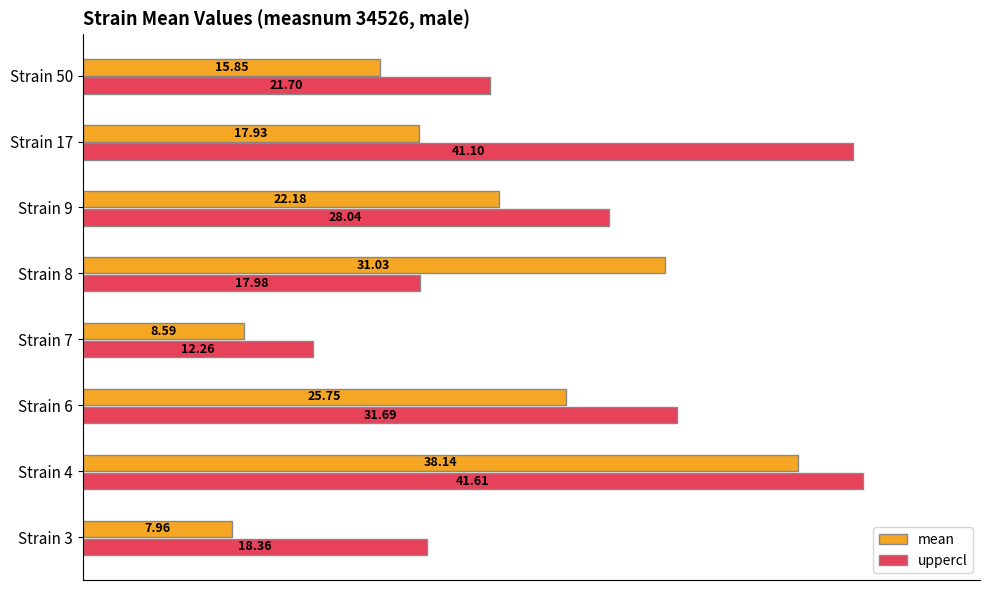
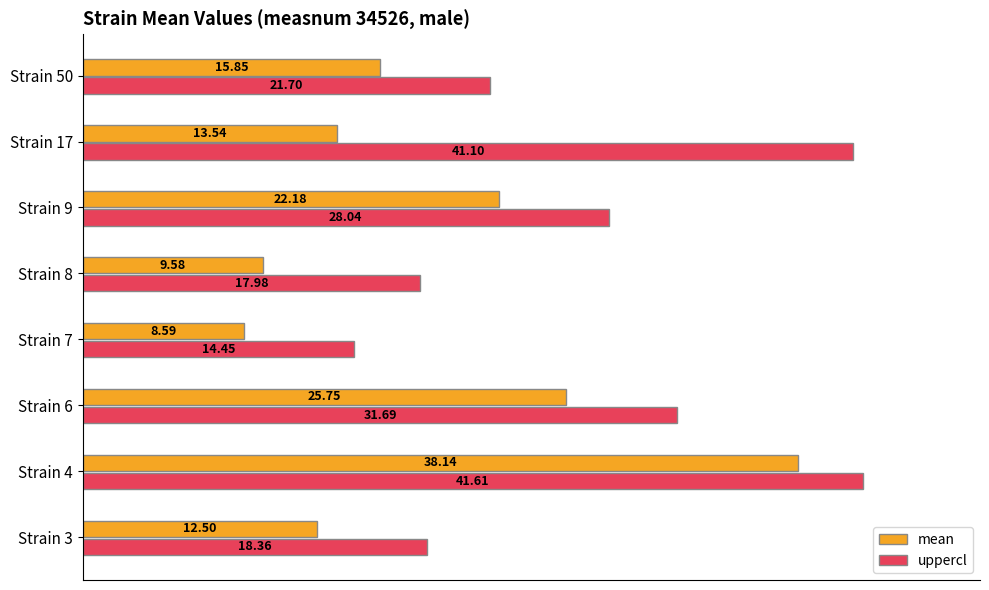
  {
    "mean": {
      "Strain 50": 15.85,
-     "Strain 17": 17.93,
+     "Strain 17": 13.54,
      "Strain 9": 22.18,
-     "Strain 8": 31.03,
+     "Strain 8": 9.58,
      "Strain 7": 8.59,
      "Strain 6": 25.75,
      "Strain 4": 38.14,
-     "Strain 3": 7.96
+     "Strain 3": 12.50
    },
    "uppercl": {
      "Strain 50": 21.70,
      "Strain 17": 41.10,
      "Strain 9": 28.04,
      "Strain 8": 17.98,
-     "Strain 7": 12.26,
+     "Strain 7": 14.45,
      "Strain 6": 31.69,
      "Strain 4": 41.61,
      "Strain 3": 18.36
    }
  }
